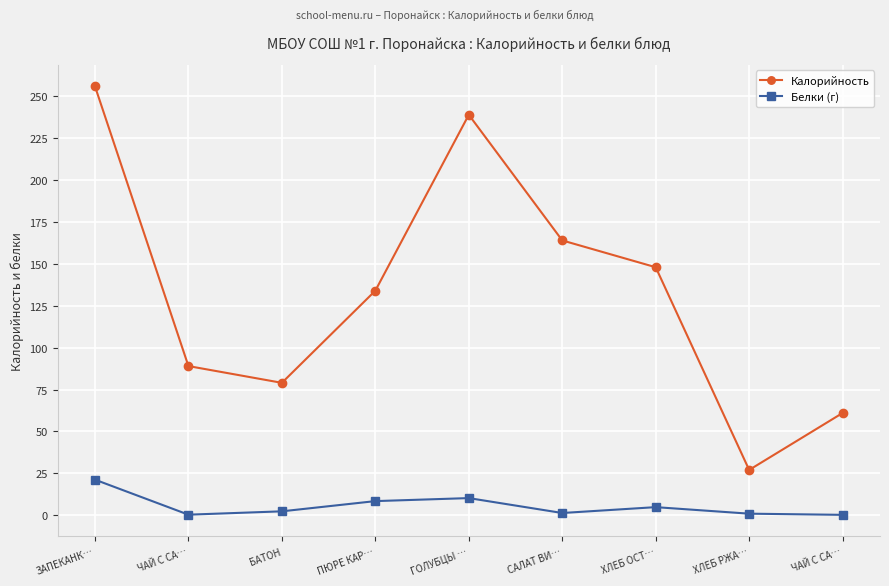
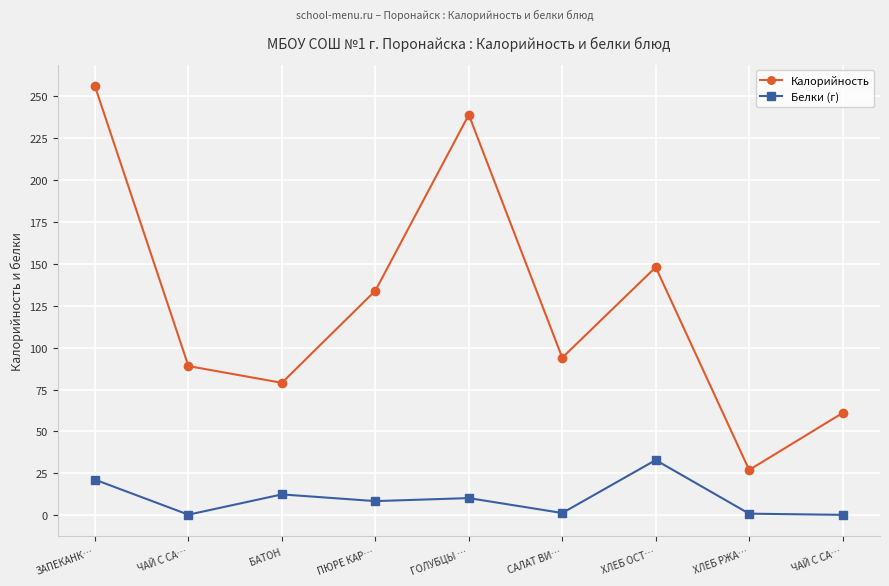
  {
    "Калорийность": {
      "ЗАПЕКАНК…": 256,
      "БАТОН": 79,
      "ПЮРЕ КАР…": 134,
      "ГОЛУБЦЫ …": 239,
-     "САЛАТ ВИ…": 164,
+     "САЛАТ ВИ…": 94,
      "ХЛЕБ ОСТ…": 148,
      "ХЛЕБ РЖА…": 27
    },
    "Белки (г)": {
      "ЗАПЕКАНК…": 21,
-     "БАТОН": 2,
+     "БАТОН": 12,
      "ПЮРЕ КАР…": 8,
      "ГОЛУБЦЫ …": 10,
      "САЛАТ ВИ…": 1,
-     "ХЛЕБ ОСТ…": 5,
+     "ХЛЕБ ОСТ…": 33,
      "ХЛЕБ РЖА…": 1
    }
  }
